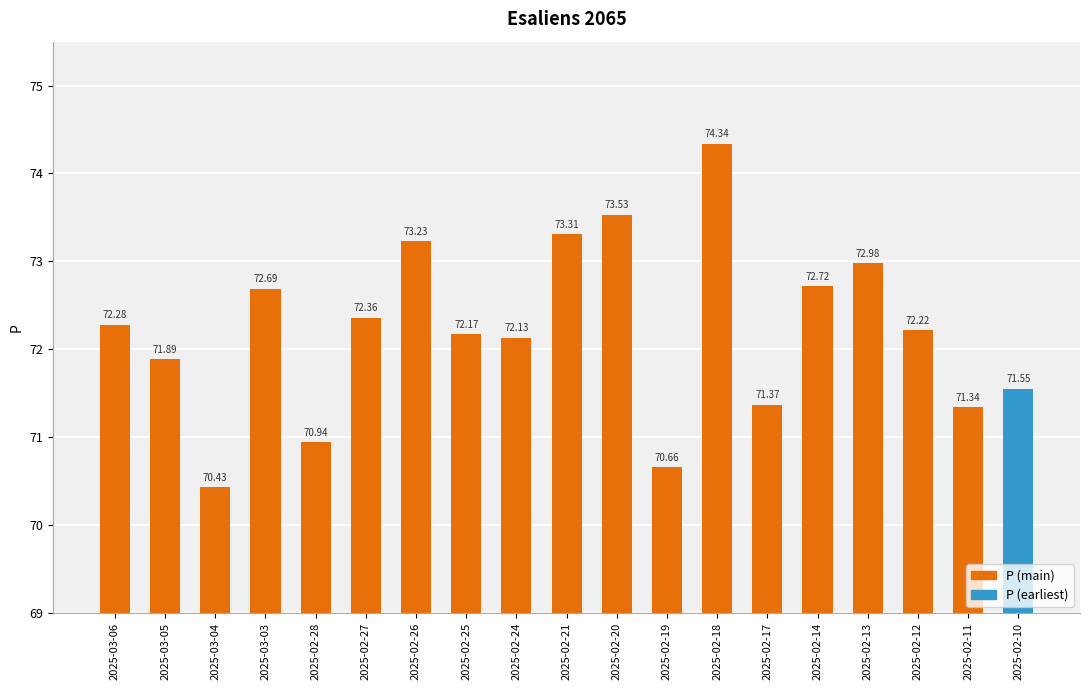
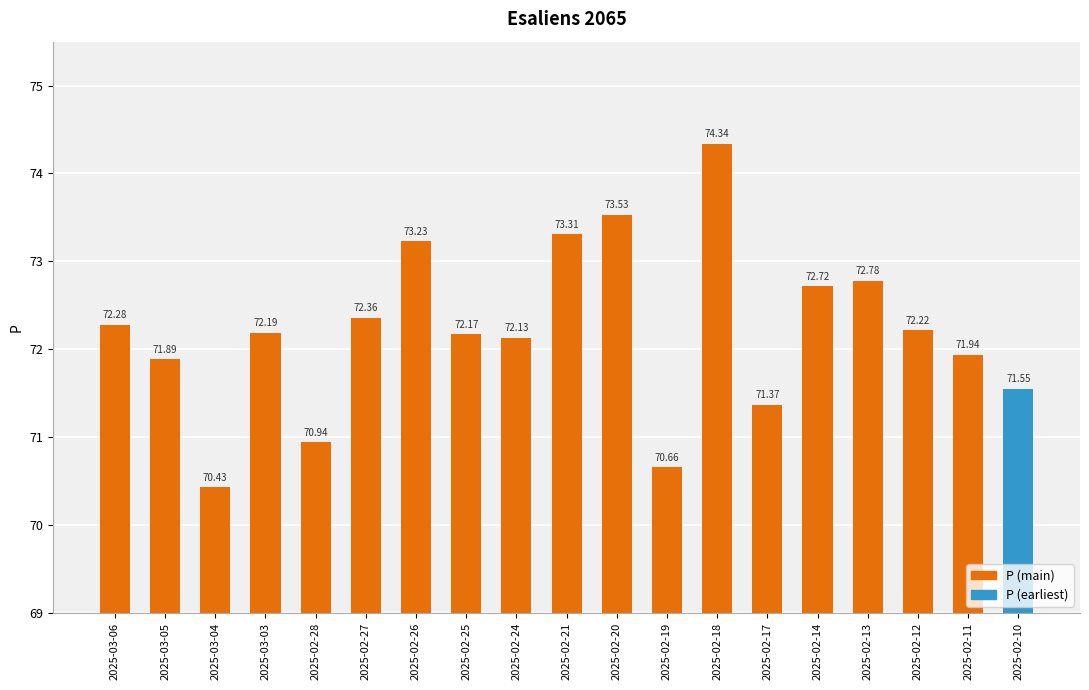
  {
    "2025-03-06": 72.28,
    "2025-03-05": 71.89,
    "2025-03-04": 70.43,
-   "2025-03-03": 72.69,
+   "2025-03-03": 72.19,
    "2025-02-28": 70.94,
    "2025-02-27": 72.36,
    "2025-02-26": 73.23,
    "2025-02-25": 72.17,
    "2025-02-24": 72.13,
    "2025-02-21": 73.31,
    "2025-02-20": 73.53,
    "2025-02-19": 70.66,
    "2025-02-18": 74.34,
    "2025-02-17": 71.37,
    "2025-02-14": 72.72,
-   "2025-02-13": 72.98,
+   "2025-02-13": 72.78,
    "2025-02-12": 72.22,
-   "2025-02-11": 71.34,
+   "2025-02-11": 71.94,
    "2025-02-10": 71.55
  }
